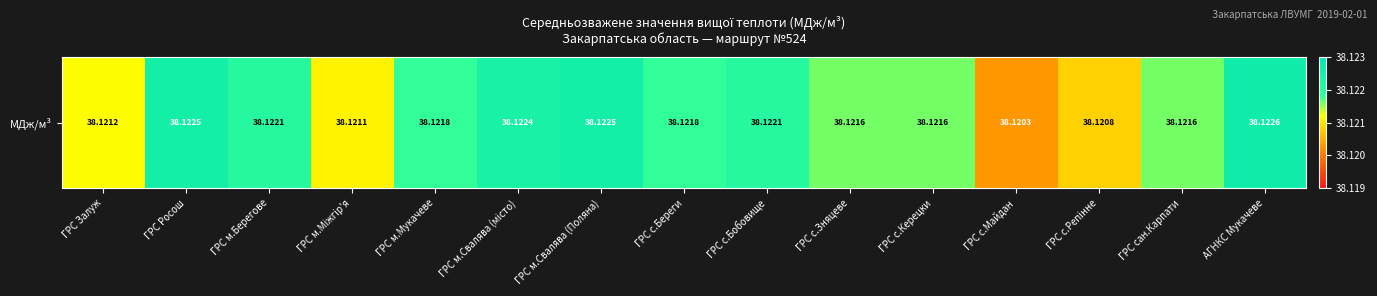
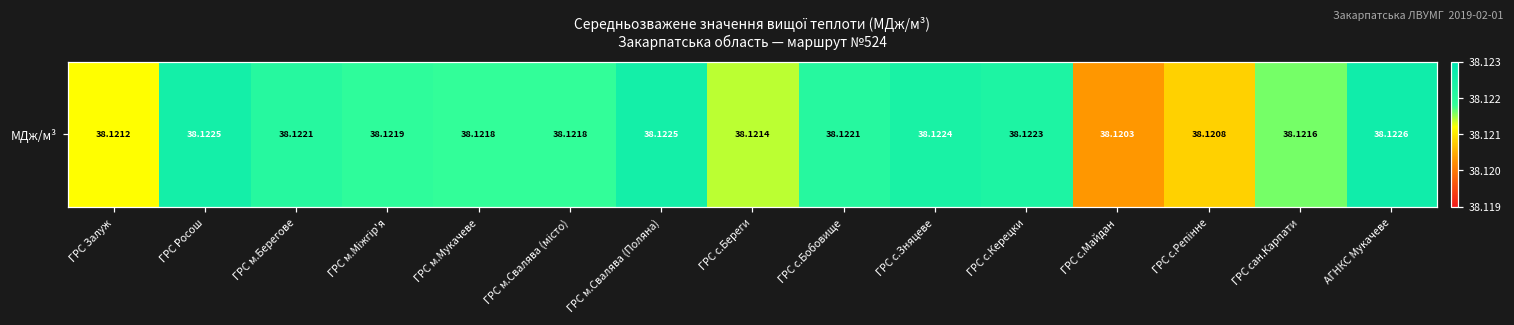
  {
    "МДж/м³": {
      "ГРС Залуж": 38.1212,
      "ГРС Росош": 38.1225,
      "ГРС м.Берегове": 38.1221,
-     "ГРС м.Міжгір'я": 38.1211,
+     "ГРС м.Міжгір'я": 38.1219,
      "ГРС м.Мукачеве": 38.1218,
-     "ГРС м.Свалява (місто)": 38.1224,
+     "ГРС м.Свалява (місто)": 38.1218,
      "ГРС м.Свалява (Поляна)": 38.1225,
-     "ГРС с.Береги": 38.1218,
+     "ГРС с.Береги": 38.1214,
      "ГРС с.Бобовище": 38.1221,
-     "ГРС с.Зняцеве": 38.1216,
-     "ГРС с.Керецки": 38.1216,
+     "ГРС с.Зняцеве": 38.1224,
+     "ГРС с.Керецки": 38.1223,
      "ГРС с.Майдан": 38.1203,
      "ГРС с.Репінне": 38.1208,
      "ГРС сан.Карпати": 38.1216,
      "АГНКС Мукачеве": 38.1226
    }
  }
